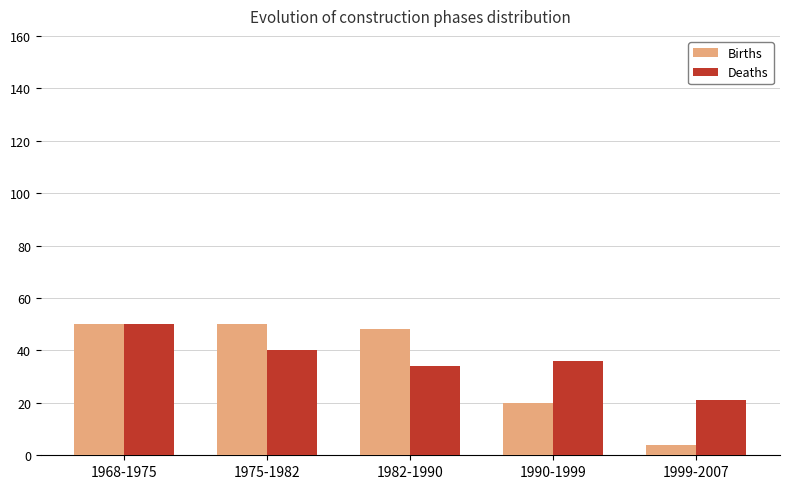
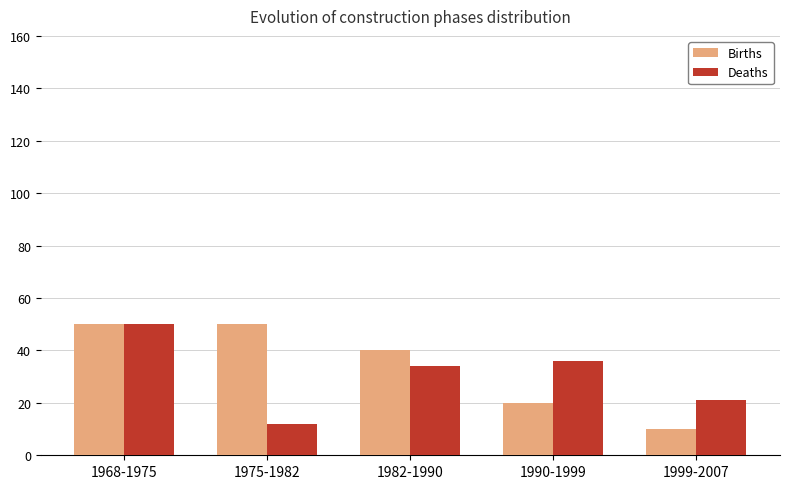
  {
    "Births": {
      "1968-1975": 50,
      "1975-1982": 50,
-     "1982-1990": 48,
+     "1982-1990": 40,
      "1990-1999": 20,
-     "1999-2007": 4
+     "1999-2007": 10
    },
    "Deaths": {
      "1968-1975": 50,
-     "1975-1982": 40,
+     "1975-1982": 12,
      "1982-1990": 34,
      "1990-1999": 36,
      "1999-2007": 21
    }
  }
